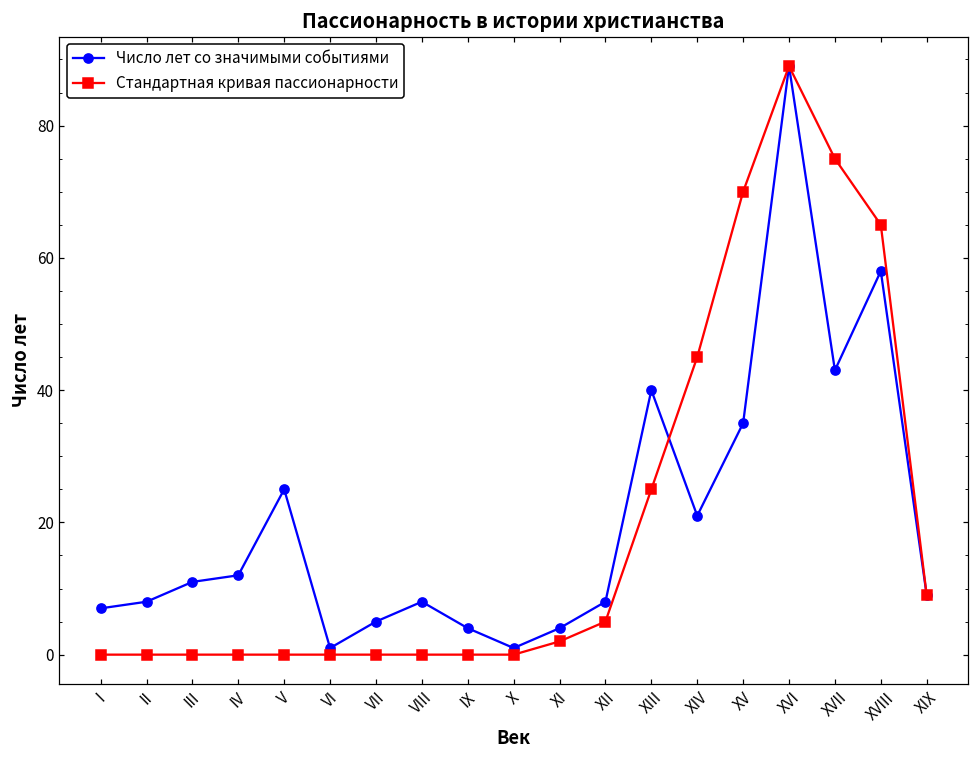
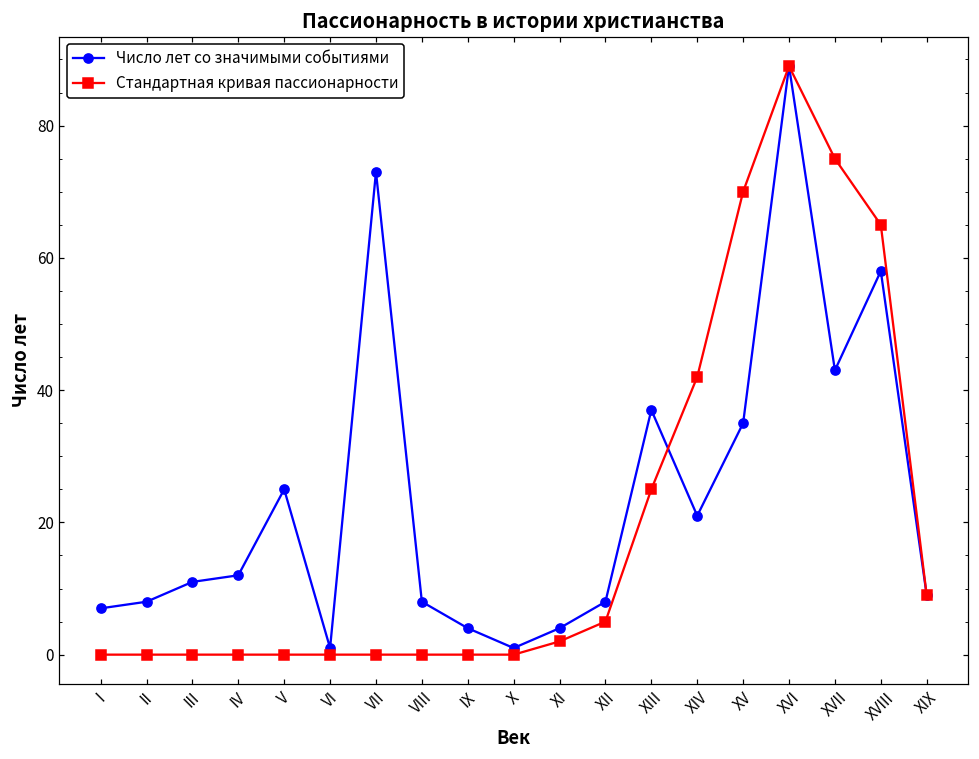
  {
    "Число лет со значимыми событиями": {
      "I": 7,
      "II": 8,
      "III": 11,
      "IV": 12,
      "V": 25,
      "VI": 1,
-     "VII": 5,
+     "VII": 73,
      "VIII": 8,
      "IX": 4,
      "X": 1,
      "XI": 4,
      "XII": 8,
-     "XIII": 40,
+     "XIII": 37,
      "XIV": 21,
      "XV": 35,
      "XVII": 43,
      "XVIII": 58
    },
    "Стандартная кривая пассионарности": {
      "I": 0,
      "II": 0,
      "III": 0,
      "IV": 0,
      "V": 0,
      "VI": 0,
      "VII": 0,
      "VIII": 0,
      "IX": 0,
      "X": 0,
      "XI": 2,
      "XII": 5,
      "XIII": 25,
-     "XIV": 45,
+     "XIV": 42,
      "XV": 70,
      "XVII": 75,
      "XVIII": 65
    }
  }
